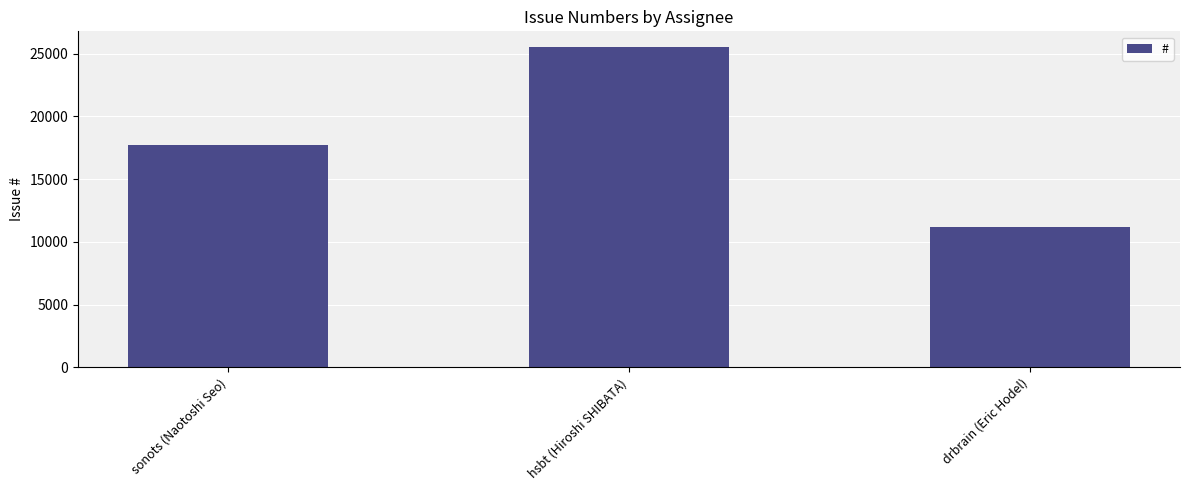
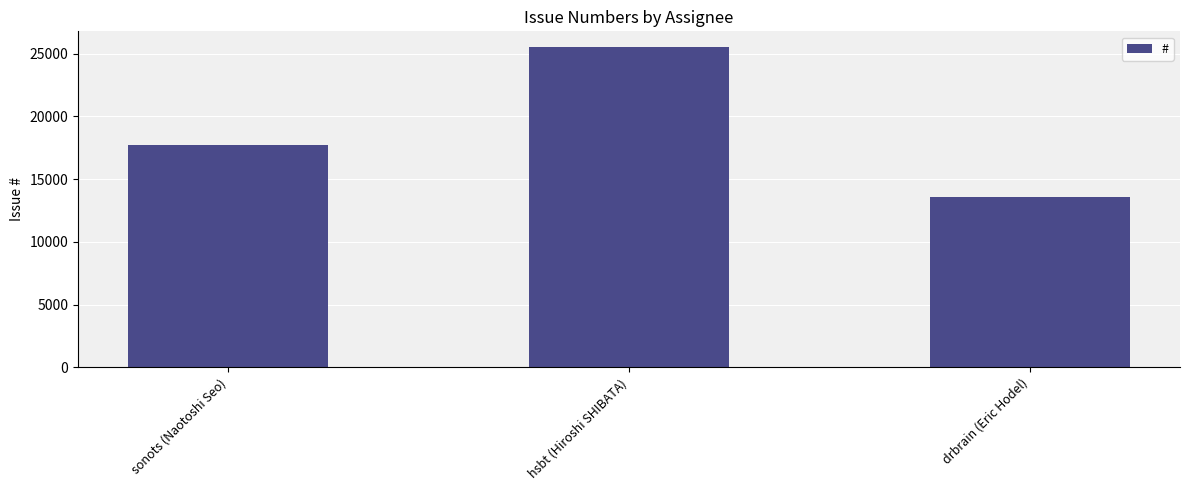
  {
    "sonots (Naotoshi Seo)": 17700,
    "hsbt (Hiroshi SHIBATA)": 25500,
-   "drbrain (Eric Hodel)": 11200
+   "drbrain (Eric Hodel)": 13600
  }
